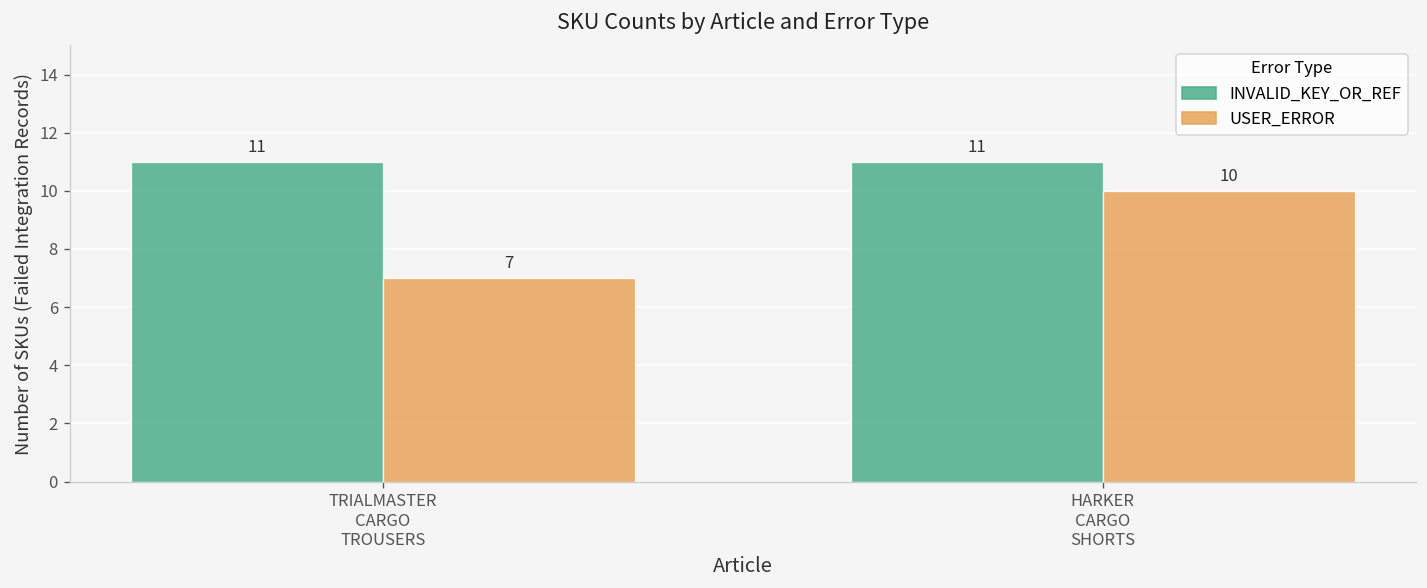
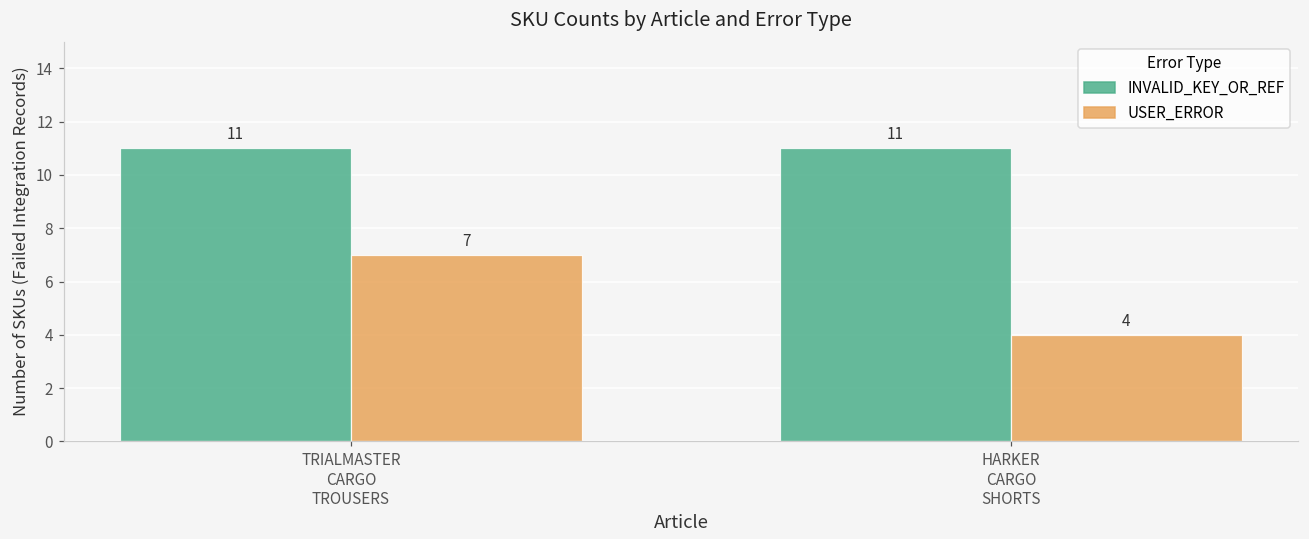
  {
    "INVALID_KEY_OR_REF": {
      "TRIALMASTER CARGO TROUSERS": 11,
      "HARKER CARGO SHORTS": 11
    },
    "USER_ERROR": {
      "TRIALMASTER CARGO TROUSERS": 7,
-     "HARKER CARGO SHORTS": 10
+     "HARKER CARGO SHORTS": 4
    }
  }
